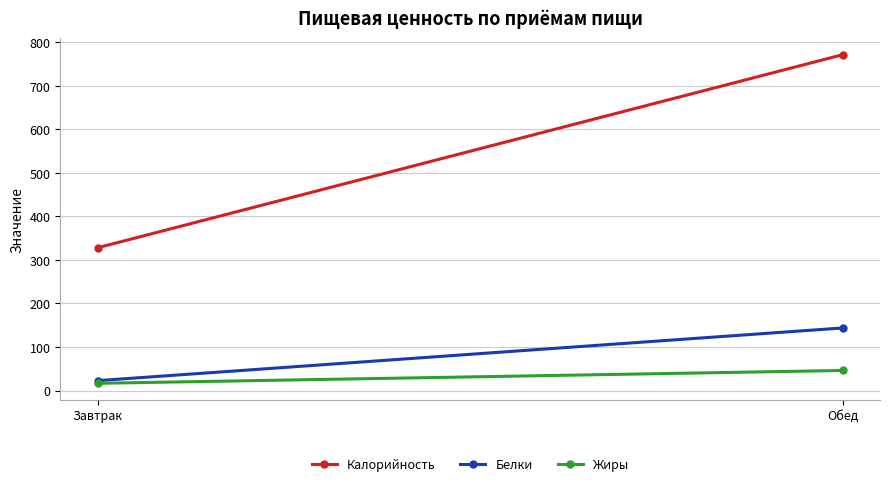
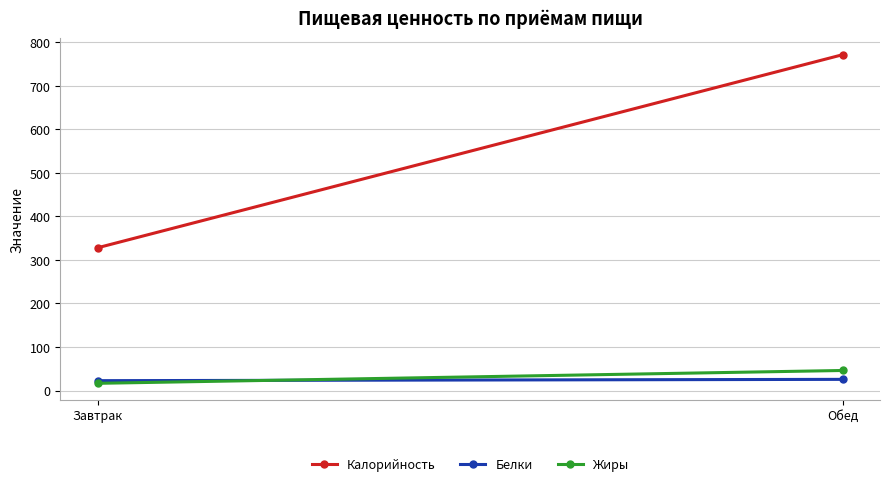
  {
    "Калорийность": {
      "Завтрак": 330,
      "Обед": 770
    },
    "Белки": {
      "Завтрак": 20,
-     "Обед": 140
+     "Обед": 30
    },
    "Жиры": {
      "Завтрак": 20,
      "Обед": 50
    }
  }
